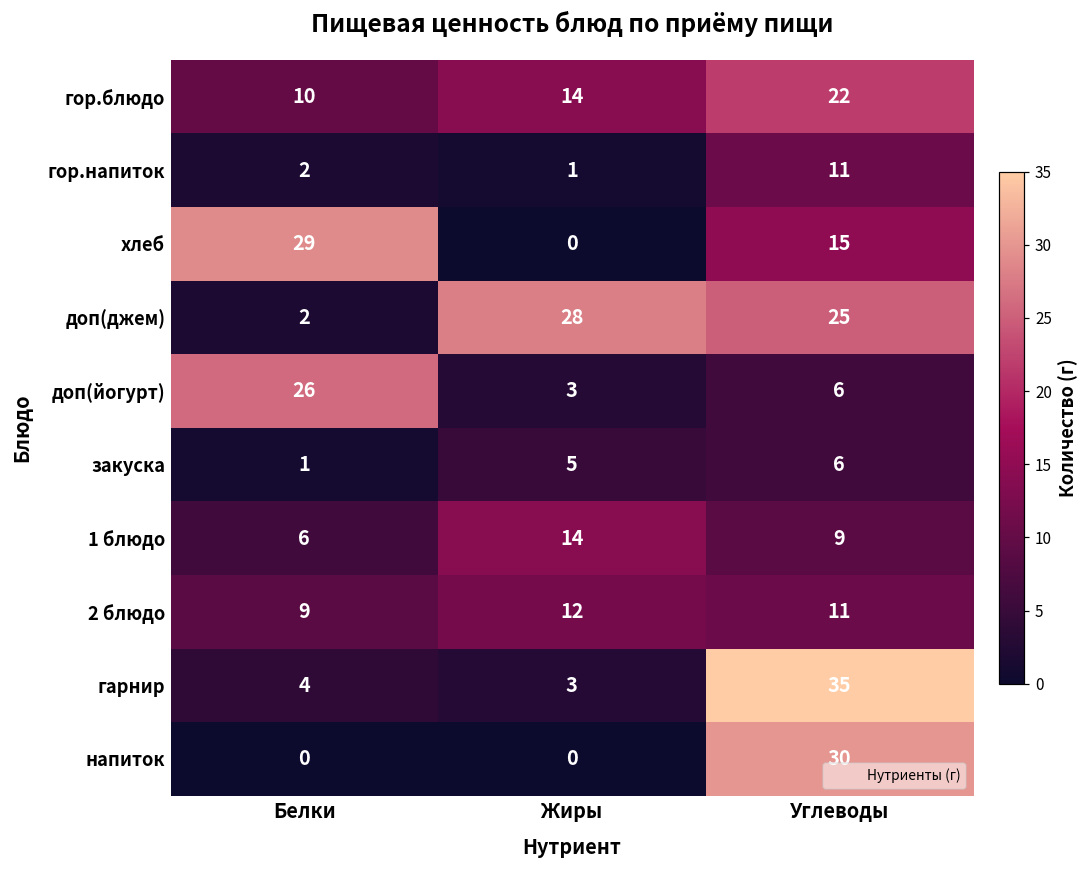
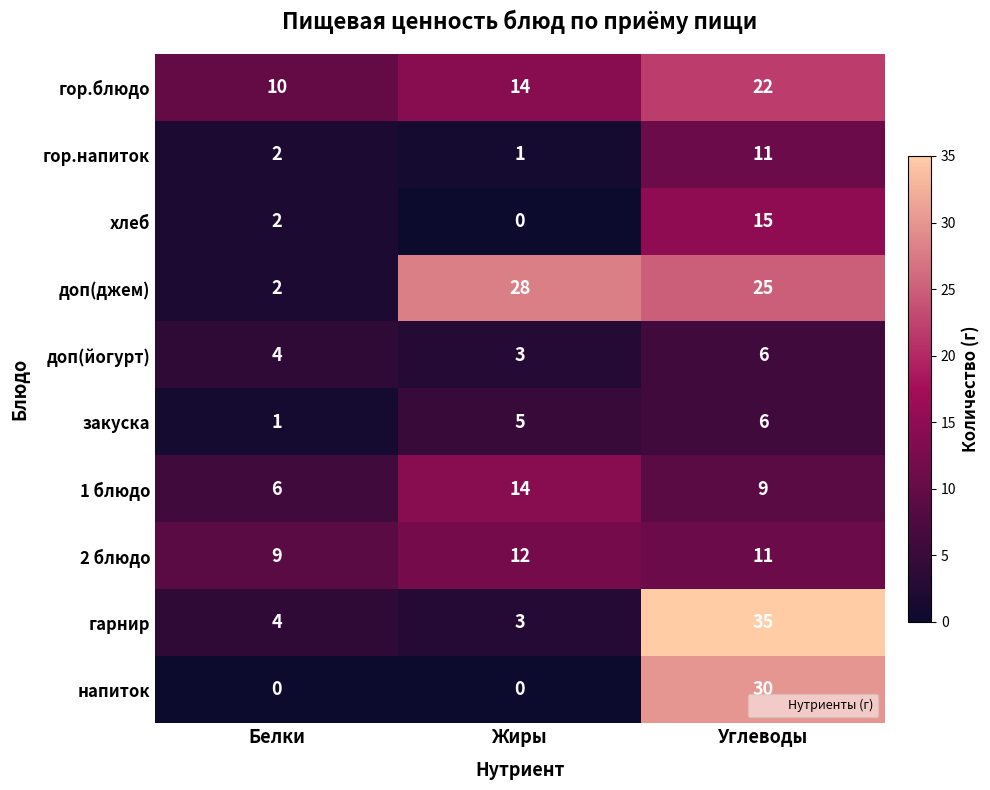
  {
    "гор.блюдо": {
      "Белки": 10,
      "Жиры": 14,
      "Углеводы": 22
    },
    "гор.напиток": {
      "Белки": 2,
      "Жиры": 1,
      "Углеводы": 11
    },
    "хлеб": {
-     "Белки": 29,
+     "Белки": 2,
      "Жиры": 0,
      "Углеводы": 15
    },
    "доп(джем)": {
      "Белки": 2,
      "Жиры": 28,
      "Углеводы": 25
    },
    "доп(йогурт)": {
-     "Белки": 26,
+     "Белки": 4,
      "Жиры": 3,
      "Углеводы": 6
    },
    "закуска": {
      "Белки": 1,
      "Жиры": 5,
      "Углеводы": 6
    },
    "1 блюдо": {
      "Белки": 6,
      "Жиры": 14,
      "Углеводы": 9
    },
    "2 блюдо": {
      "Белки": 9,
      "Жиры": 12,
      "Углеводы": 11
    },
    "гарнир": {
      "Белки": 4,
      "Жиры": 3,
      "Углеводы": 35
    },
    "напиток": {
      "Белки": 0,
      "Жиры": 0
    }
  }
